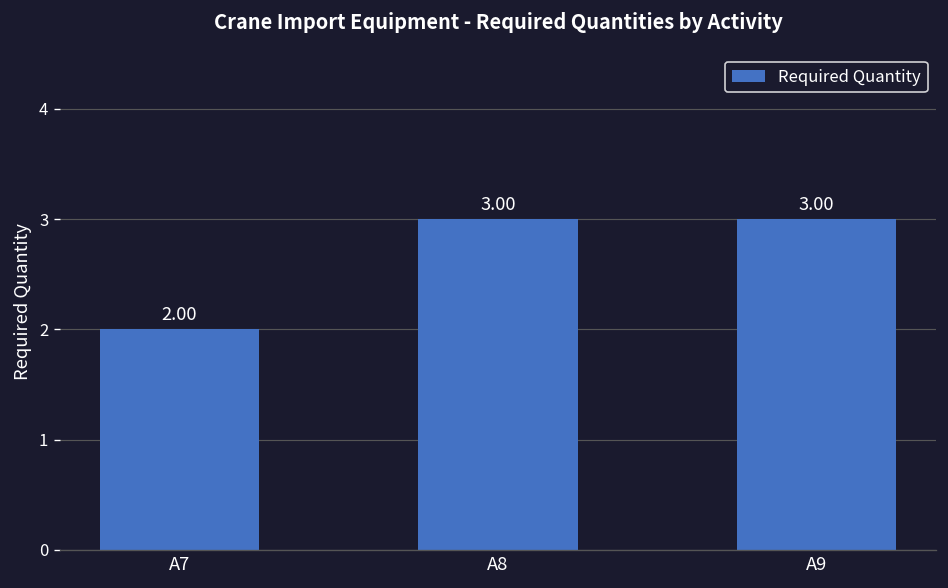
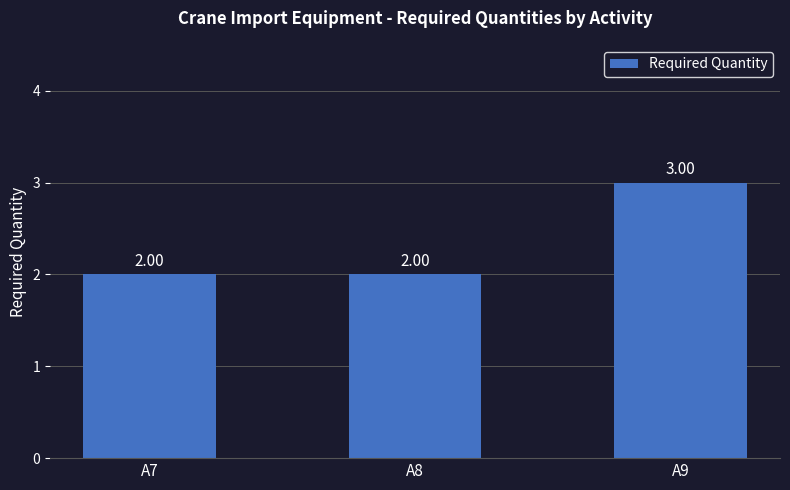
  {
    "A7": 2.00,
-   "A8": 3.00,
+   "A8": 2.00,
    "A9": 3.00
  }
